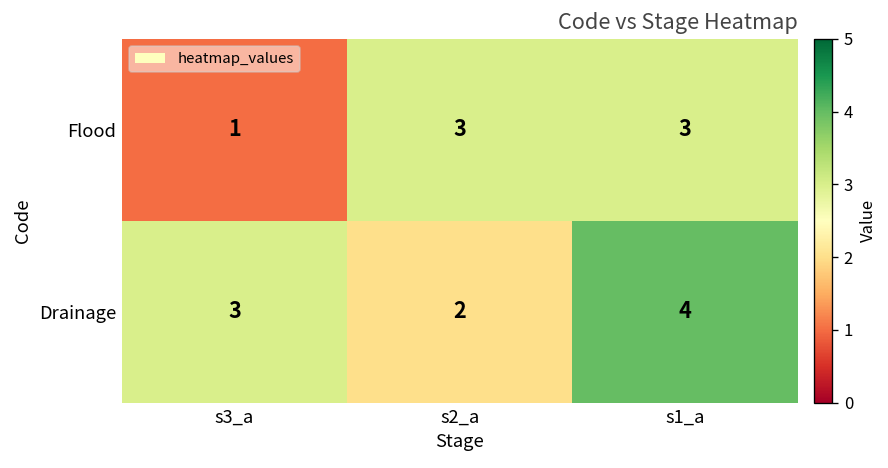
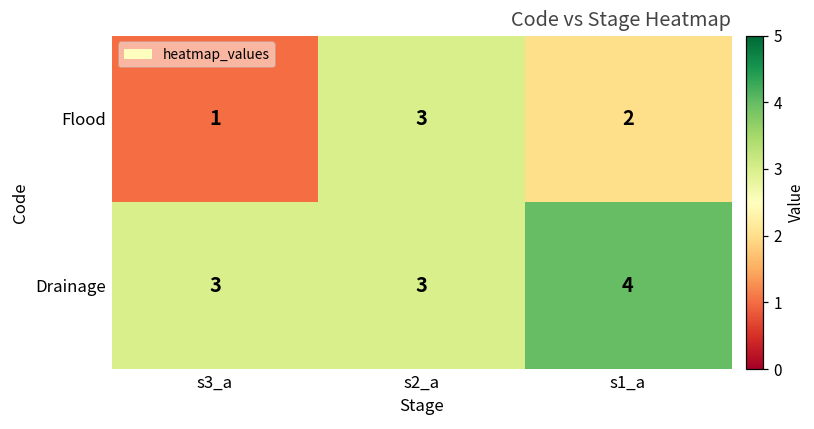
  {
    "Flood": {
      "s3_a": 1,
      "s2_a": 3,
-     "s1_a": 3
+     "s1_a": 2
    },
    "Drainage": {
      "s3_a": 3,
-     "s2_a": 2,
+     "s2_a": 3,
      "s1_a": 4
    }
  }
